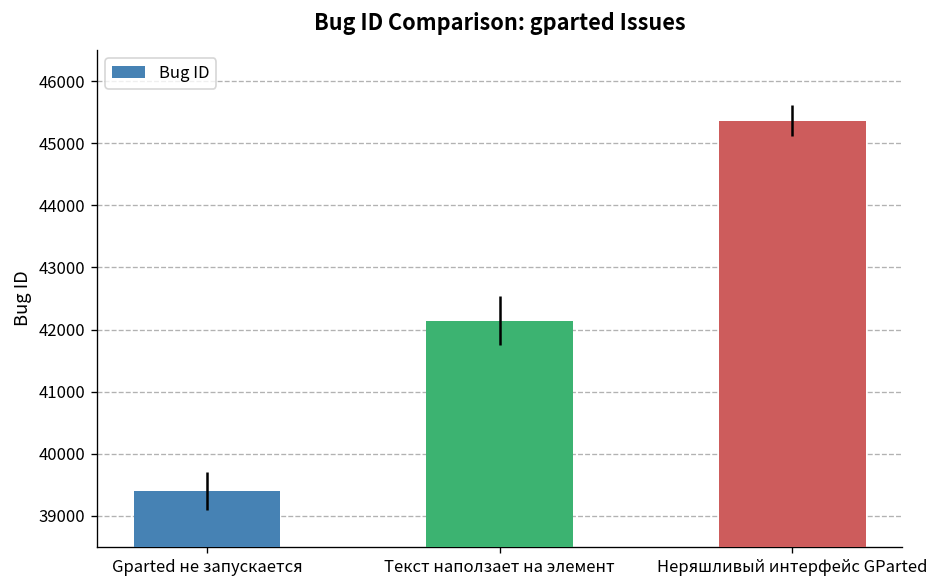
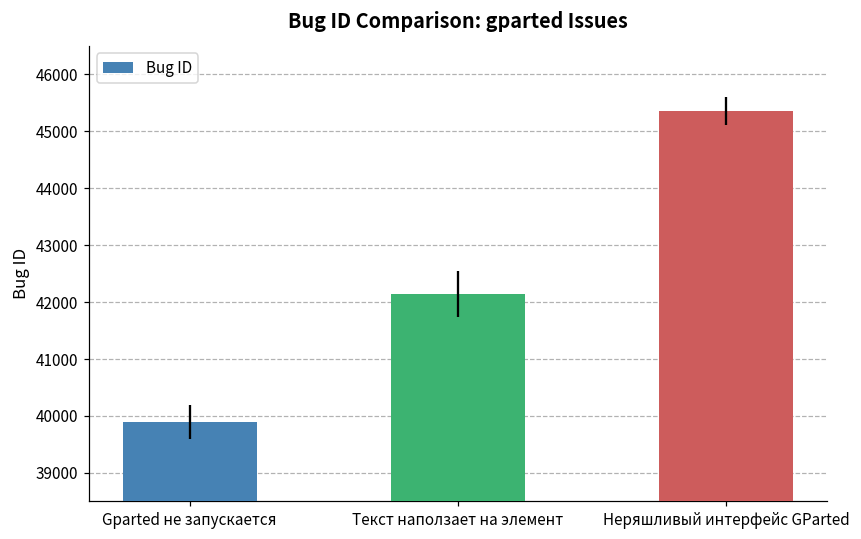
  {
-   "Gparted не запускается": 39400,
+   "Gparted не запускается": 39900,
    "Текст наползает на элемент": 42100,
    "Неряшливый интерфейс GParted": 45400
  }
